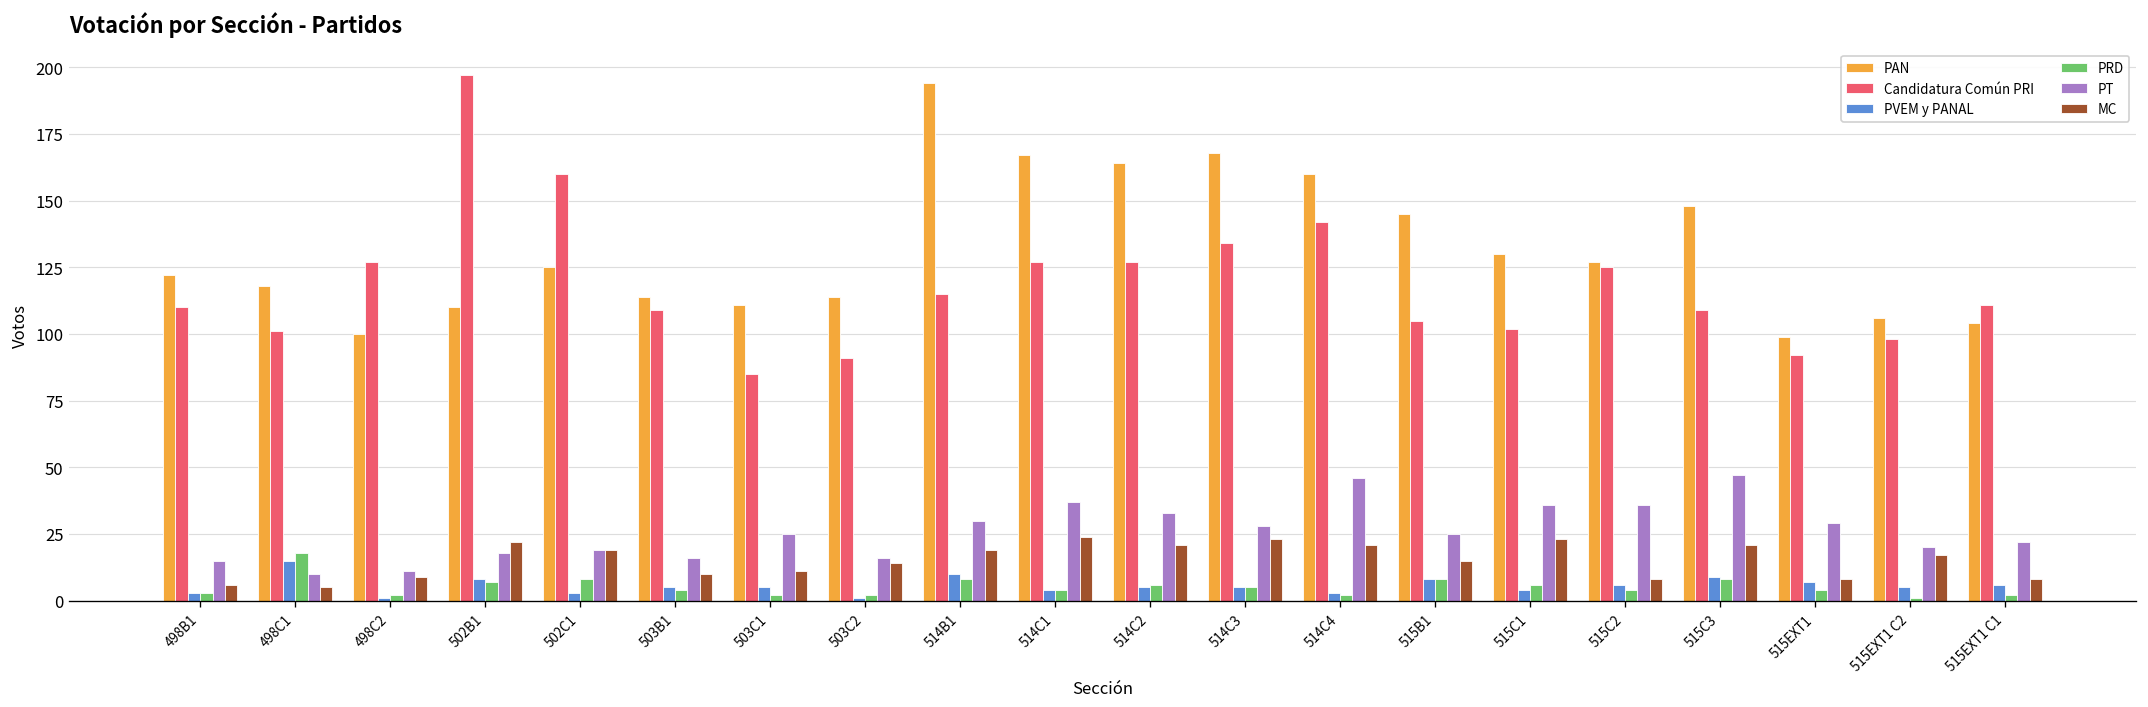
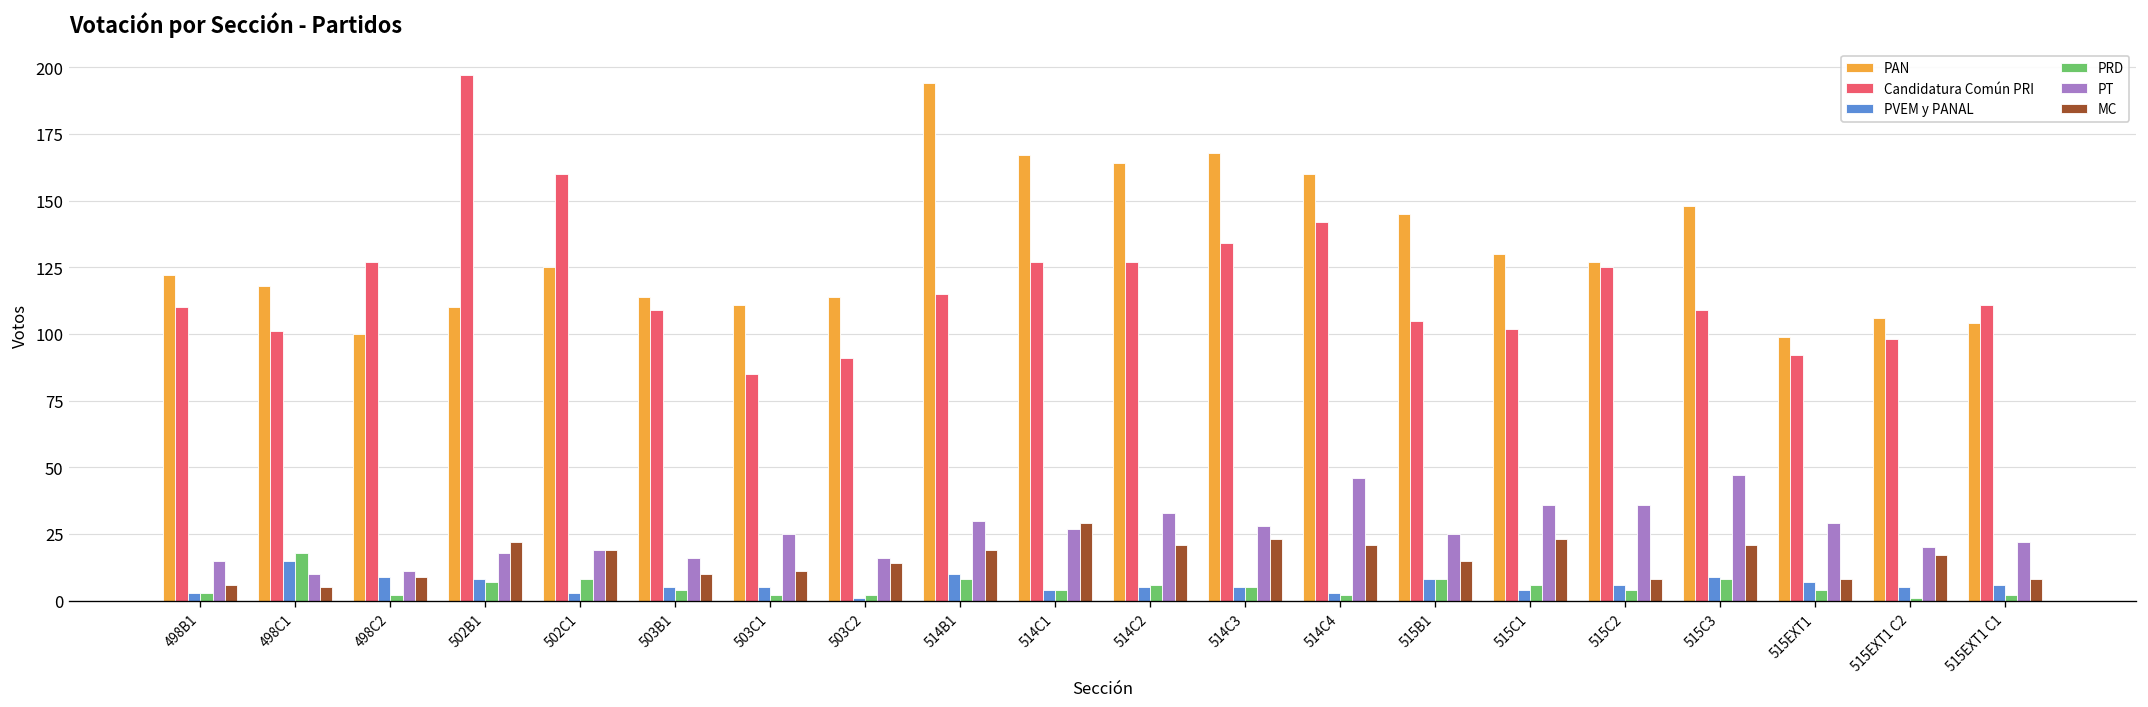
  {
    "PAN": {
      "498B1": 122,
      "498C1": 118,
      "498C2": 100,
      "502B1": 110,
      "502C1": 125,
      "503B1": 114,
      "503C1": 111,
      "503C2": 114,
      "514B1": 194,
      "514C1": 167,
      "514C2": 164,
      "514C3": 168,
      "514C4": 160,
      "515B1": 145,
      "515C1": 130,
      "515C2": 127,
      "515C3": 148,
      "515EXT1": 99,
      "515EXT1 C2": 106,
      "515EXT1 C1": 104
    },
    "Candidatura Común PRI": {
      "498B1": 110,
      "498C1": 101,
      "498C2": 127,
      "502B1": 197,
      "502C1": 160,
      "503B1": 109,
      "503C1": 85,
      "503C2": 91,
      "514B1": 115,
      "514C1": 127,
      "514C2": 127,
      "514C3": 134,
      "514C4": 142,
      "515B1": 105,
      "515C1": 102,
      "515C2": 125,
      "515C3": 109,
      "515EXT1": 92,
      "515EXT1 C2": 98,
      "515EXT1 C1": 111
    },
    "PVEM y PANAL": {
      "498B1": 3,
      "498C1": 15,
-     "498C2": 1,
+     "498C2": 9,
      "502B1": 8,
      "502C1": 3,
      "503B1": 5,
      "503C1": 5,
      "514B1": 10,
      "514C1": 4,
      "514C2": 5,
      "514C3": 5,
      "514C4": 3,
      "515B1": 8,
      "515C1": 4,
      "515C2": 6,
      "515C3": 9,
      "515EXT1": 7,
      "515EXT1 C2": 5,
      "515EXT1 C1": 6
    },
    "PRD": {
      "498B1": 3,
      "498C1": 18,
      "498C2": 2,
      "502B1": 7,
      "502C1": 8,
      "503B1": 4,
      "503C1": 2,
      "503C2": 2,
      "514B1": 8,
      "514C1": 4,
      "514C2": 6,
      "514C3": 5,
      "514C4": 2,
      "515B1": 8,
      "515C1": 6,
      "515C2": 4,
      "515C3": 8,
      "515EXT1": 4,
      "515EXT1 C1": 2
    },
    "PT": {
      "498B1": 15,
      "498C1": 10,
      "498C2": 11,
      "502B1": 18,
      "502C1": 19,
      "503B1": 16,
      "503C1": 25,
      "503C2": 16,
      "514B1": 30,
-     "514C1": 37,
+     "514C1": 27,
      "514C2": 33,
      "514C3": 28,
      "514C4": 46,
      "515B1": 25,
      "515C1": 36,
      "515C2": 36,
      "515C3": 47,
      "515EXT1": 29,
      "515EXT1 C2": 20,
      "515EXT1 C1": 22
    },
    "MC": {
      "498B1": 6,
      "498C1": 5,
      "498C2": 9,
      "502B1": 22,
      "502C1": 19,
      "503B1": 10,
      "503C1": 11,
      "503C2": 14,
      "514B1": 19,
-     "514C1": 24,
+     "514C1": 29,
      "514C2": 21,
      "514C3": 23,
      "514C4": 21,
      "515B1": 15,
      "515C1": 23,
      "515C2": 8,
      "515C3": 21,
      "515EXT1": 8,
      "515EXT1 C2": 17,
      "515EXT1 C1": 8
    }
  }
